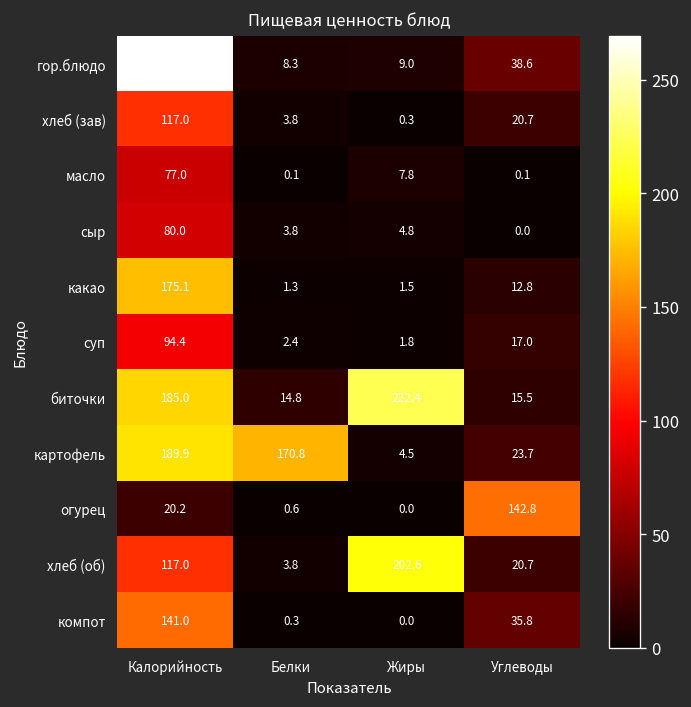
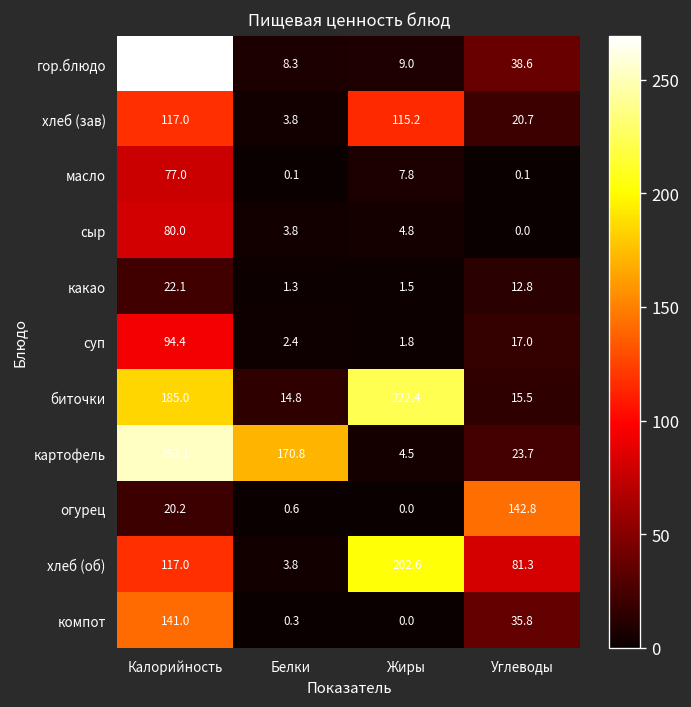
  {
    "гор.блюдо": {
      "Белки": 8.3,
      "Жиры": 9.0,
      "Углеводы": 38.6
    },
    "хлеб (зав)": {
      "Калорийность": 117.0,
      "Белки": 3.8,
-     "Жиры": 0.3,
+     "Жиры": 115.2,
      "Углеводы": 20.7
    },
    "масло": {
      "Калорийность": 77.0,
      "Белки": 0.1,
      "Жиры": 7.8,
      "Углеводы": 0.1
    },
    "сыр": {
      "Калорийность": 80.0,
      "Белки": 3.8,
      "Жиры": 4.8,
      "Углеводы": 0.0
    },
    "какао": {
-     "Калорийность": 175.1,
+     "Калорийность": 22.1,
      "Белки": 1.3,
      "Жиры": 1.5,
      "Углеводы": 12.8
    },
    "суп": {
      "Калорийность": 94.4,
      "Белки": 2.4,
      "Жиры": 1.8,
      "Углеводы": 17.0
    },
    "биточки": {
      "Калорийность": 185.0,
      "Белки": 14.8,
      "Жиры": 222.4,
      "Углеводы": 15.5
    },
    "картофель": {
-     "Калорийность": 189.9,
+     "Калорийность": 253.1,
      "Белки": 170.8,
      "Жиры": 4.5,
      "Углеводы": 23.7
    },
    "огурец": {
      "Калорийность": 20.2,
      "Белки": 0.6,
      "Жиры": 0.0,
      "Углеводы": 142.8
    },
    "хлеб (об)": {
      "Калорийность": 117.0,
      "Белки": 3.8,
      "Жиры": 202.6,
-     "Углеводы": 20.7
+     "Углеводы": 81.3
    },
    "компот": {
      "Калорийность": 141.0,
      "Белки": 0.3,
      "Жиры": 0.0,
      "Углеводы": 35.8
    }
  }
